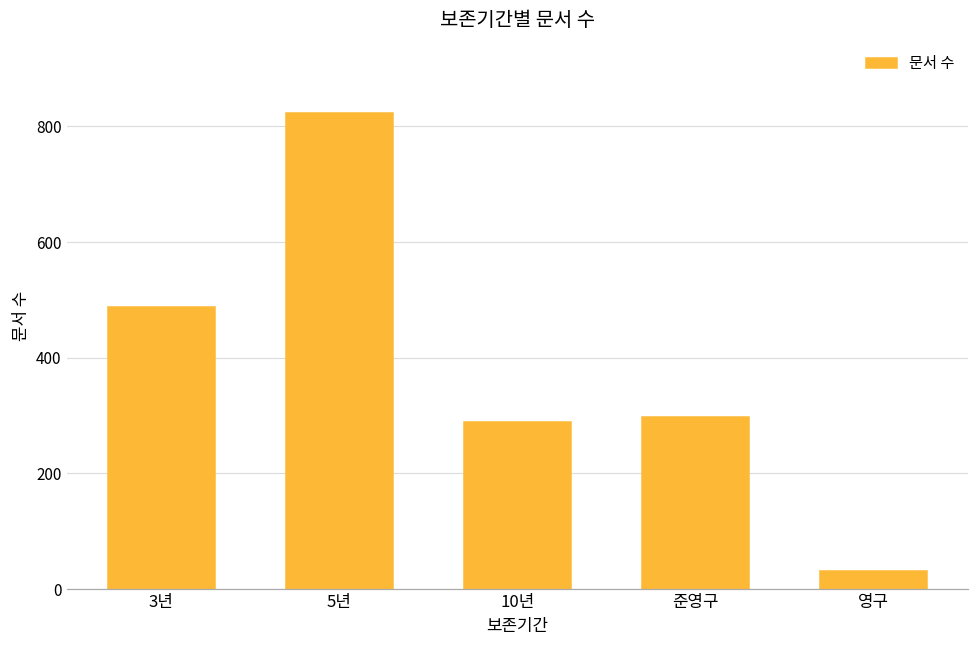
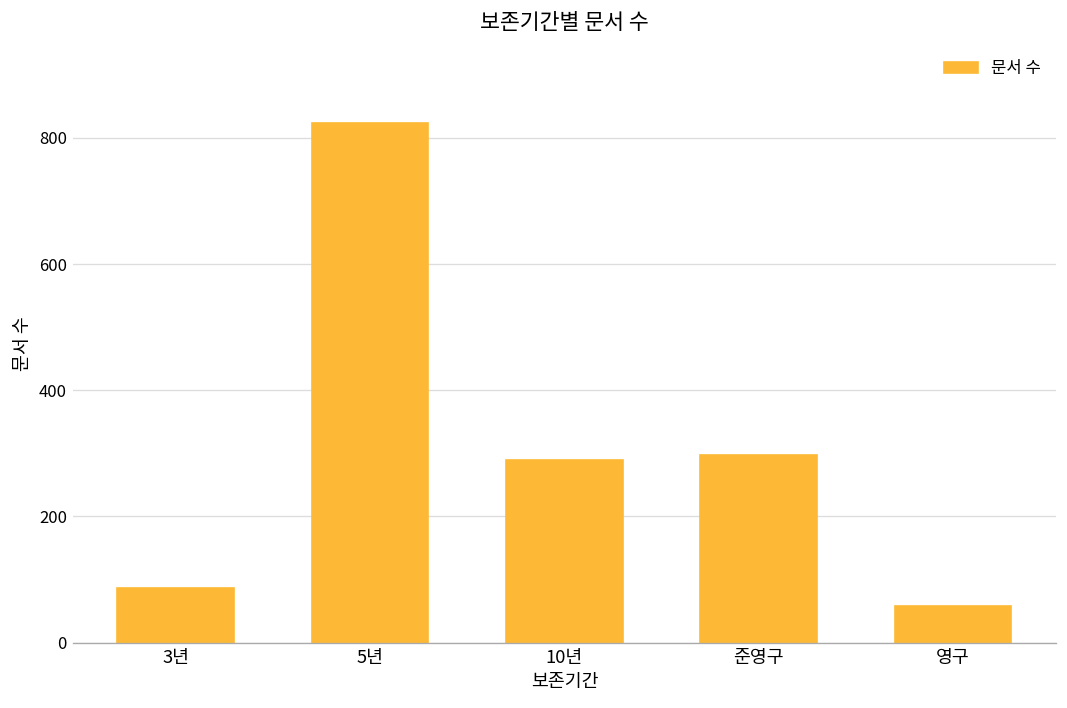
  {
-   "3년": 490,
+   "3년": 90,
    "5년": 820,
    "10년": 290,
    "준영구": 300,
-   "영구": 30
+   "영구": 60
  }
